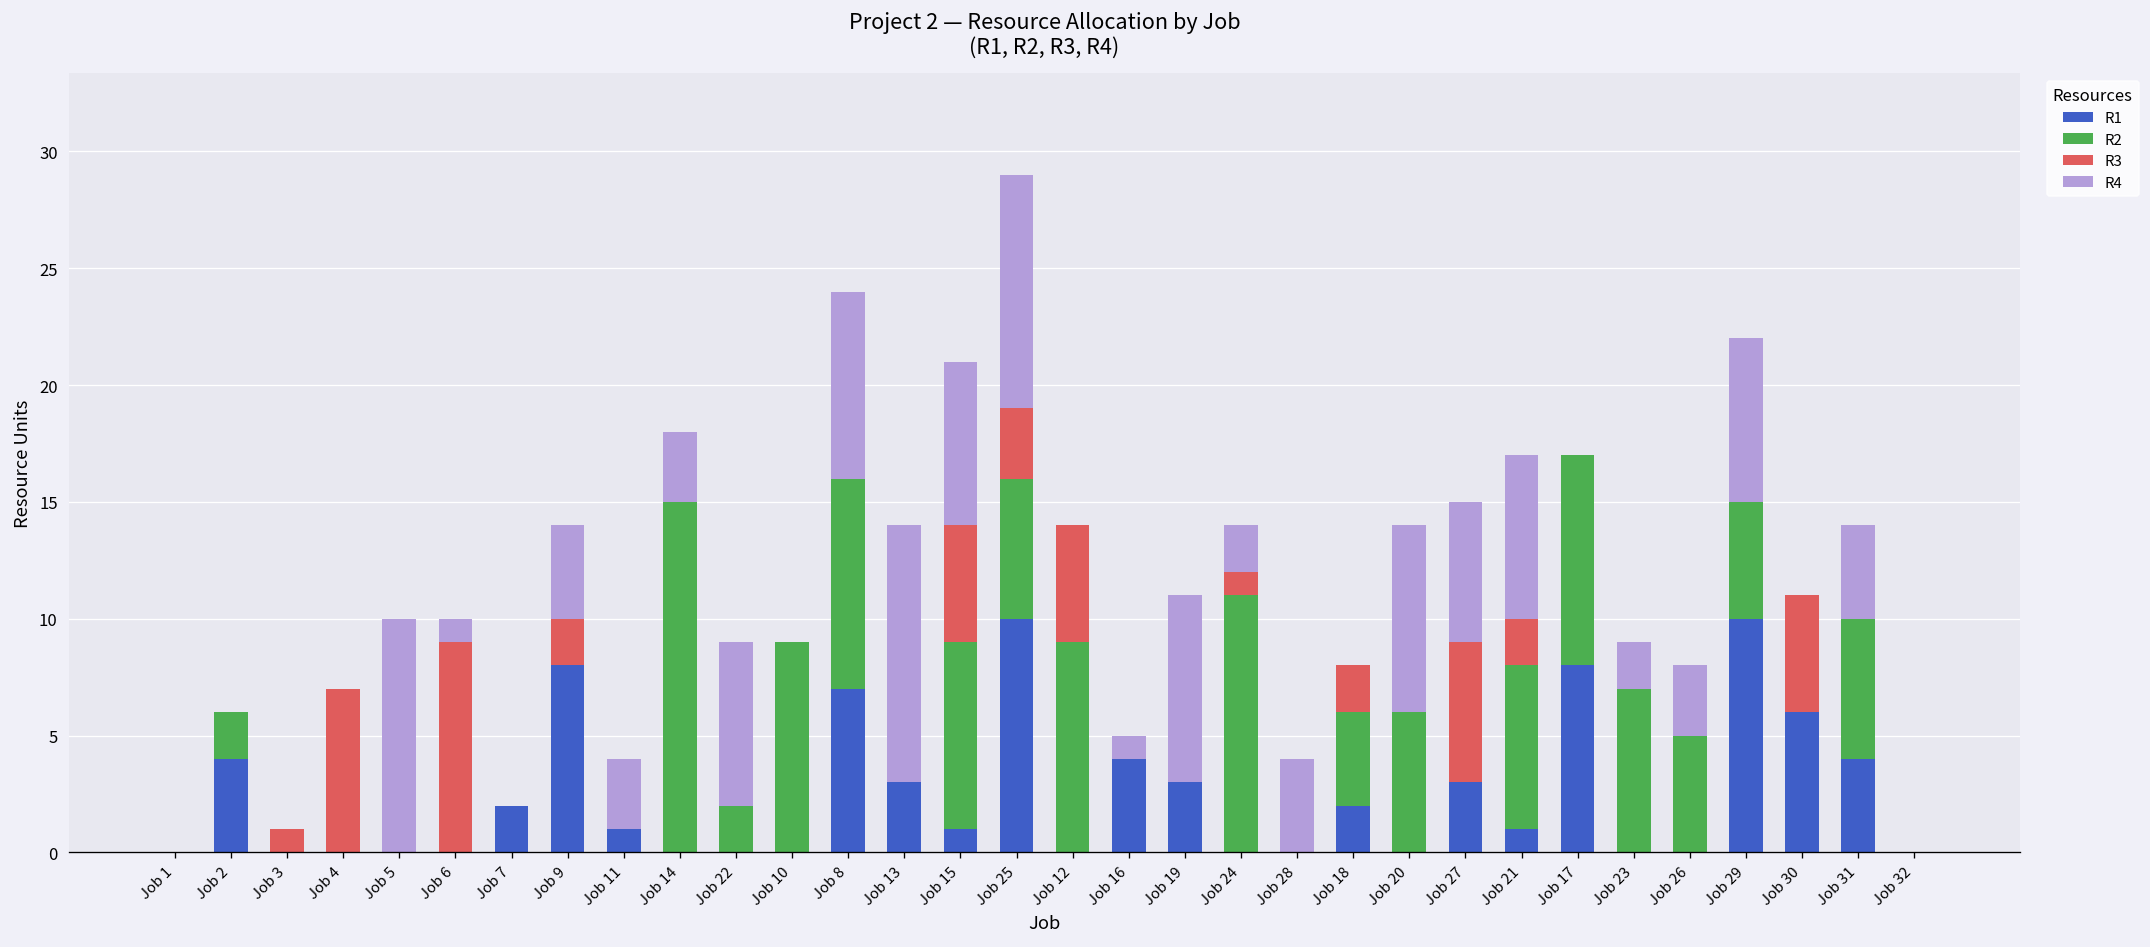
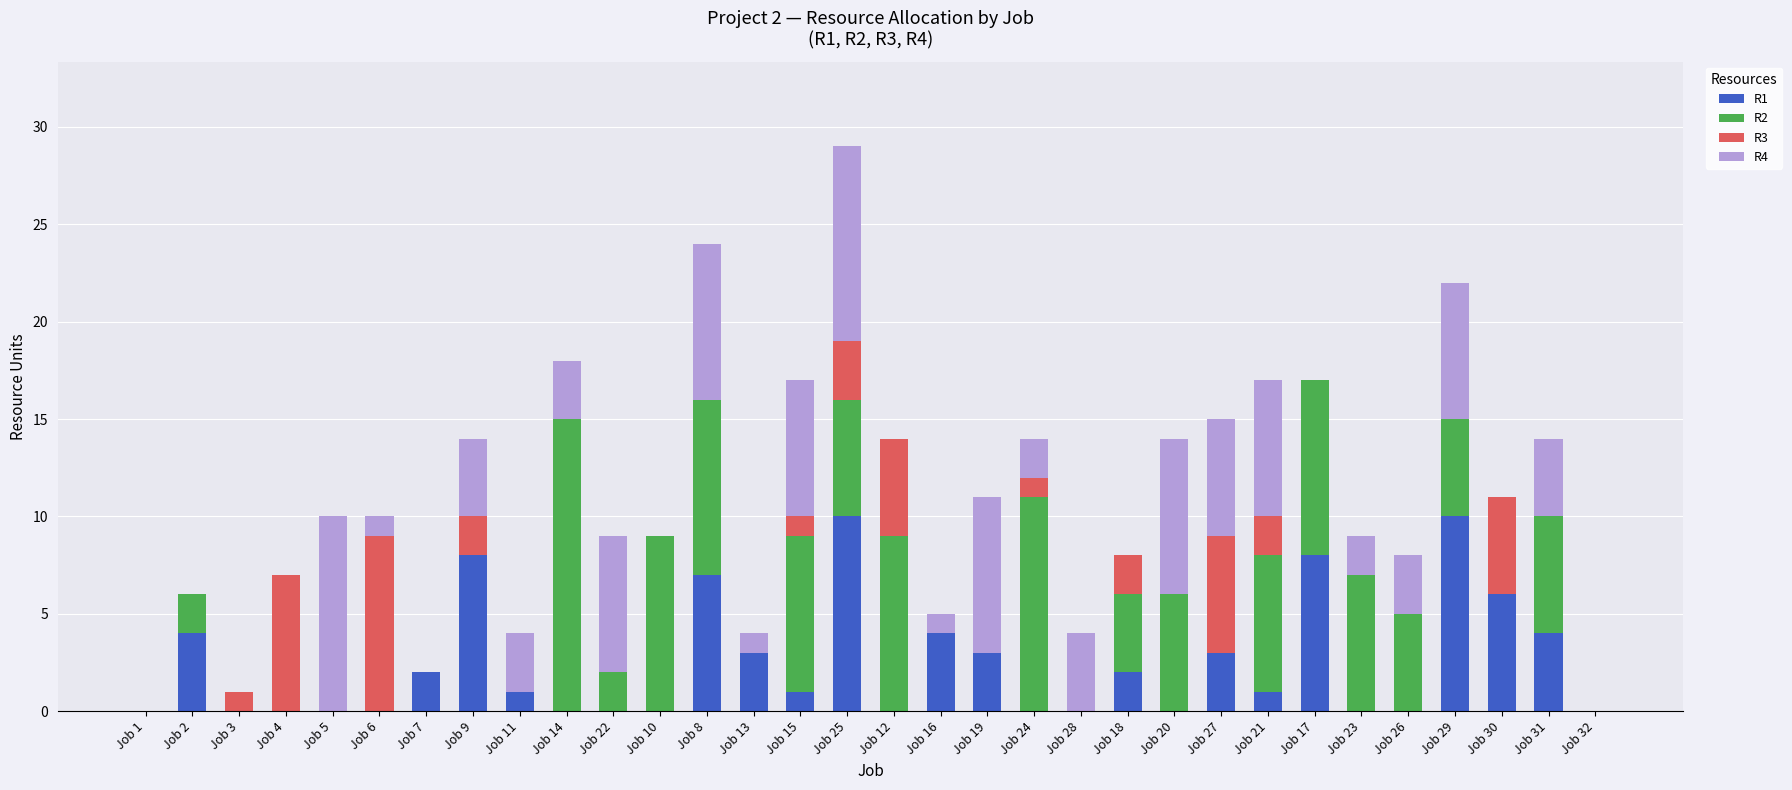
  {
    "R1": {
      "Job 1": 0,
      "Job 2": 4,
      "Job 3": 0,
      "Job 4": 0,
      "Job 5": 0,
      "Job 6": 0,
      "Job 7": 2,
      "Job 9": 8,
      "Job 11": 1,
      "Job 14": 0,
      "Job 22": 0,
      "Job 10": 0,
      "Job 8": 7,
      "Job 13": 3,
      "Job 15": 1,
      "Job 25": 10,
      "Job 12": 0,
      "Job 16": 4,
      "Job 19": 3,
      "Job 24": 0,
      "Job 28": 0,
      "Job 18": 2,
      "Job 20": 0,
      "Job 27": 3,
      "Job 21": 1,
      "Job 17": 8,
      "Job 23": 0,
      "Job 26": 0,
      "Job 29": 10,
      "Job 30": 6,
      "Job 31": 4,
      "Job 32": 0
    },
    "R2": {
      "Job 1": 0,
      "Job 2": 2,
      "Job 3": 0,
      "Job 4": 0,
      "Job 5": 0,
      "Job 6": 0,
      "Job 7": 0,
      "Job 9": 0,
      "Job 11": 0,
      "Job 14": 15,
      "Job 22": 2,
      "Job 10": 9,
      "Job 8": 9,
      "Job 13": 0,
      "Job 15": 8,
      "Job 25": 6,
      "Job 12": 9,
      "Job 16": 0,
      "Job 19": 0,
      "Job 24": 11,
      "Job 28": 0,
      "Job 18": 4,
      "Job 20": 6,
      "Job 27": 0,
      "Job 21": 7,
      "Job 17": 9,
      "Job 23": 7,
      "Job 26": 5,
      "Job 29": 5,
      "Job 30": 0,
      "Job 31": 6,
      "Job 32": 0
    },
    "R3": {
      "Job 1": 0,
      "Job 2": 0,
      "Job 3": 1,
      "Job 4": 7,
      "Job 5": 0,
      "Job 6": 9,
      "Job 7": 0,
      "Job 9": 2,
      "Job 11": 0,
      "Job 14": 0,
      "Job 22": 0,
      "Job 10": 0,
      "Job 8": 0,
      "Job 13": 0,
-     "Job 15": 5,
+     "Job 15": 1,
      "Job 25": 3,
      "Job 12": 5,
      "Job 16": 0,
      "Job 19": 0,
      "Job 24": 1,
      "Job 28": 0,
      "Job 18": 2,
      "Job 20": 0,
      "Job 27": 6,
      "Job 21": 2,
      "Job 17": 0,
      "Job 23": 0,
      "Job 26": 0,
      "Job 29": 0,
      "Job 30": 5,
      "Job 31": 0,
      "Job 32": 0
    },
    "R4": {
      "Job 1": 0,
      "Job 2": 0,
      "Job 3": 0,
      "Job 4": 0,
      "Job 5": 10,
      "Job 6": 1,
      "Job 7": 0,
      "Job 9": 4,
      "Job 11": 3,
      "Job 14": 3,
      "Job 22": 7,
      "Job 10": 0,
      "Job 8": 8,
-     "Job 13": 11,
+     "Job 13": 1,
      "Job 15": 7,
      "Job 25": 10,
      "Job 12": 0,
      "Job 16": 1,
      "Job 19": 8,
      "Job 24": 2,
      "Job 28": 4,
      "Job 18": 0,
      "Job 20": 8,
      "Job 27": 6,
      "Job 21": 7,
      "Job 17": 0,
      "Job 23": 2,
      "Job 26": 3,
      "Job 29": 7,
      "Job 30": 0,
      "Job 31": 4,
      "Job 32": 0
    }
  }
